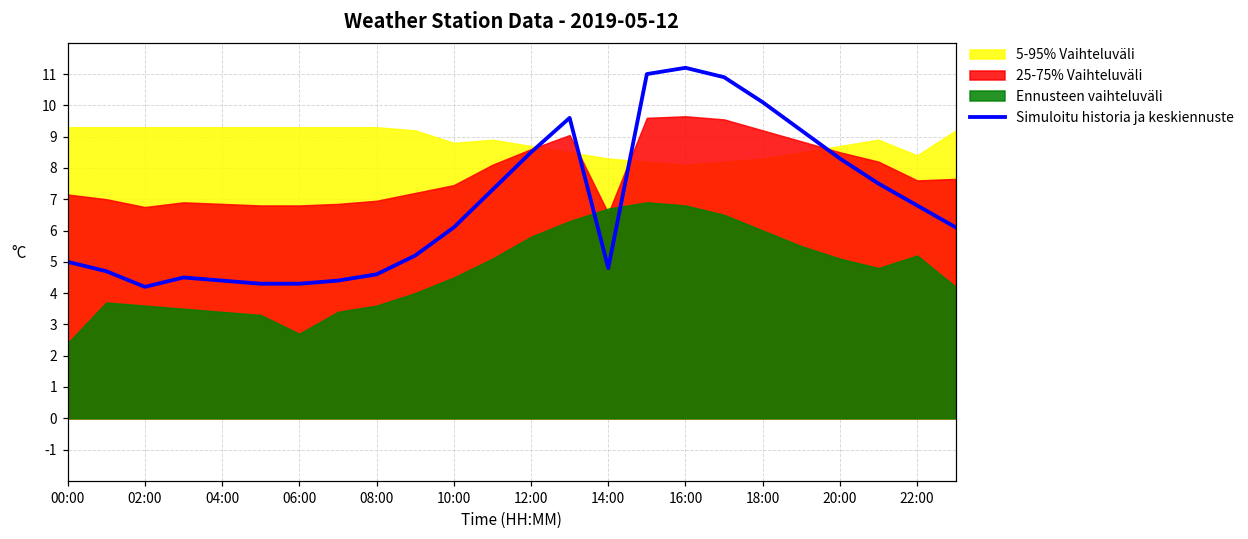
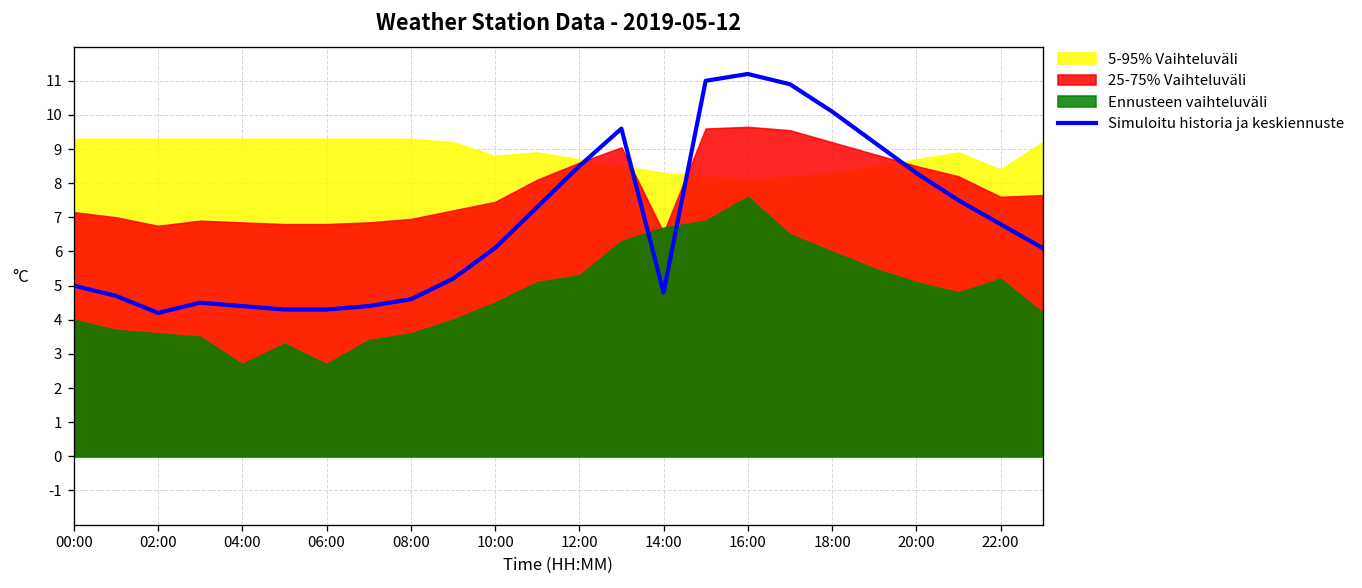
  {
    "Simuloitu historia ja keskiennuste": {
      "00:00": 5.0,
      "02:00": 4.2,
      "04:00": 4.4,
      "06:00": 4.3,
      "08:00": 4.6,
      "10:00": 6.1,
      "12:00": 8.5,
      "14:00": 4.8,
      "16:00": 11.2,
      "18:00": 10.1,
      "20:00": 8.3,
      "22:00": 6.8
    },
    "5-95% Vaihteluväli": {
      "00:00": 9.3,
      "02:00": 9.3,
      "04:00": 9.3,
      "06:00": 9.3,
      "08:00": 9.3,
      "10:00": 8.8,
      "12:00": 8.7,
      "14:00": 8.3,
      "16:00": 8.1,
      "18:00": 8.3,
      "20:00": 8.7,
      "22:00": 8.4
    },
    "25-75% Vaihteluväli": {
      "00:00": 7.2,
      "02:00": 6.8,
      "04:00": 6.9,
      "06:00": 6.8,
      "08:00": 7.0,
      "10:00": 7.5,
      "12:00": 8.6,
      "14:00": 6.6,
      "16:00": 9.6,
      "18:00": 9.2,
      "20:00": 8.5,
      "22:00": 7.6
    },
    "Ennusteen vaihteluväli": {
-     "00:00": 2.4,
+     "00:00": 4.0,
      "02:00": 3.6,
-     "04:00": 3.4,
+     "04:00": 2.7,
      "06:00": 2.7,
      "08:00": 3.6,
      "10:00": 4.5,
-     "12:00": 5.8,
+     "12:00": 5.3,
      "14:00": 6.7,
-     "16:00": 6.8,
+     "16:00": 7.6,
      "18:00": 6.0,
      "20:00": 5.1,
      "22:00": 5.2
    }
  }
